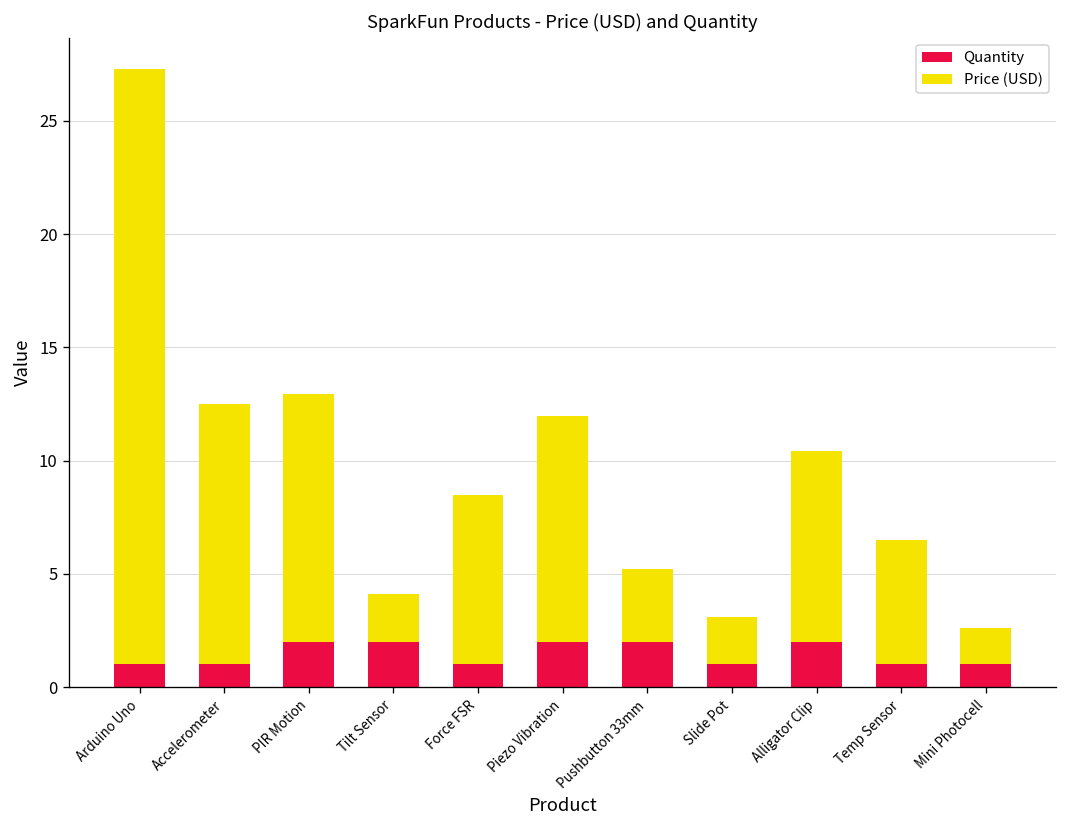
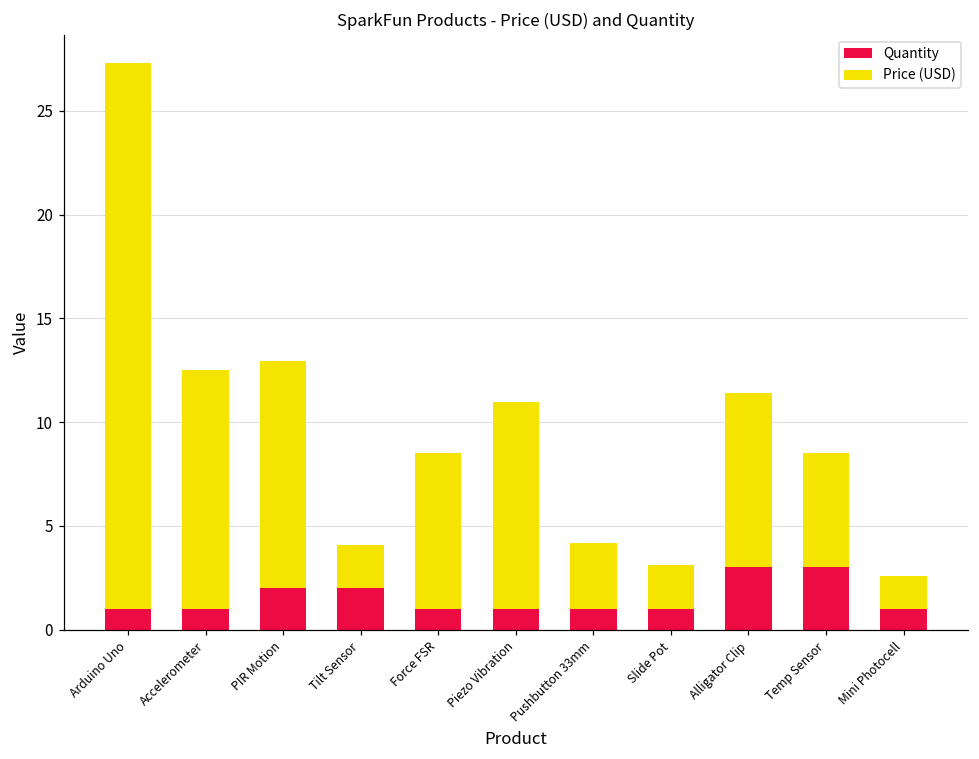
  {
    "Quantity": {
      "Arduino Uno": 1,
      "Accelerometer": 1,
      "PIR Motion": 2,
      "Tilt Sensor": 2,
      "Force FSR": 1,
-     "Piezo Vibration": 2,
-     "Pushbutton 33mm": 2,
+     "Piezo Vibration": 1,
+     "Pushbutton 33mm": 1,
      "Slide Pot": 1,
-     "Alligator Clip": 2,
-     "Temp Sensor": 1,
+     "Alligator Clip": 3,
+     "Temp Sensor": 3,
      "Mini Photocell": 1
    },
    "Price (USD)": {
      "Arduino Uno": 26.3,
      "Accelerometer": 11.5,
      "PIR Motion": 11,
      "Tilt Sensor": 2,
      "Force FSR": 7.5,
      "Piezo Vibration": 10,
      "Pushbutton 33mm": 3.2,
      "Slide Pot": 2,
      "Alligator Clip": 8.4,
      "Temp Sensor": 5.5,
      "Mini Photocell": 1.6
    }
  }
